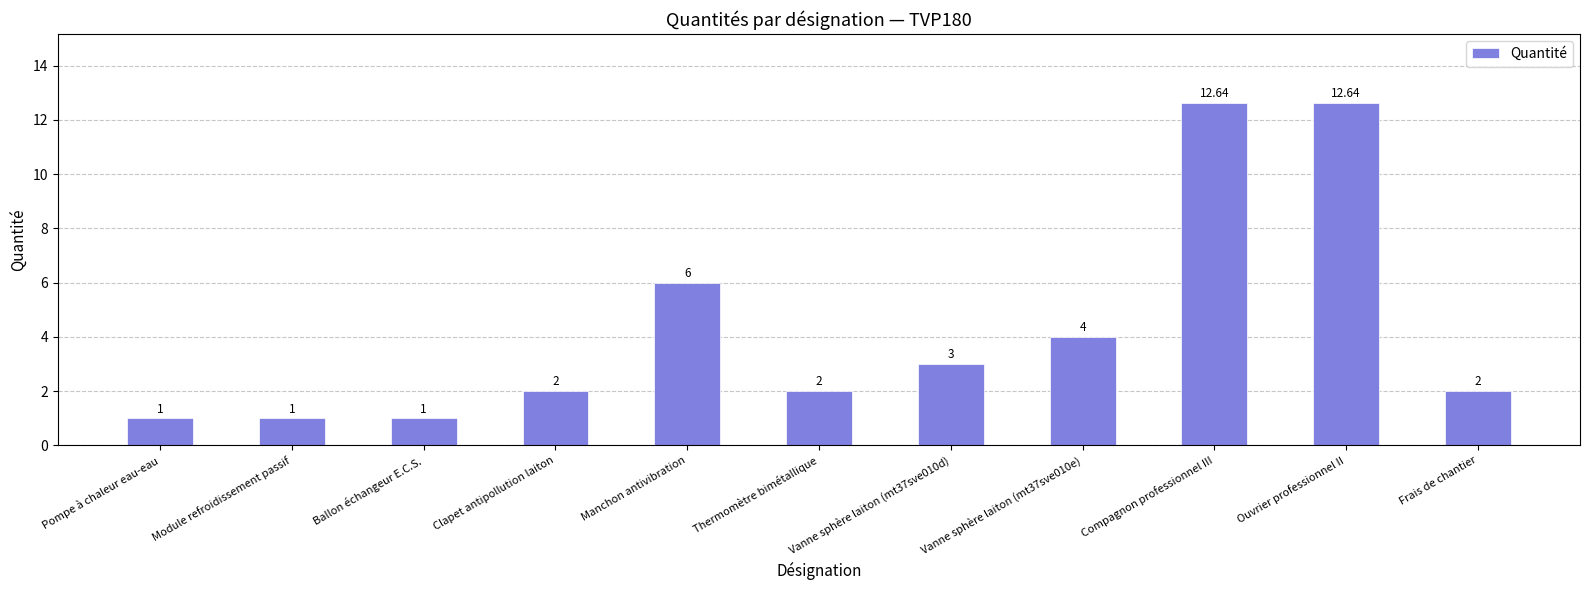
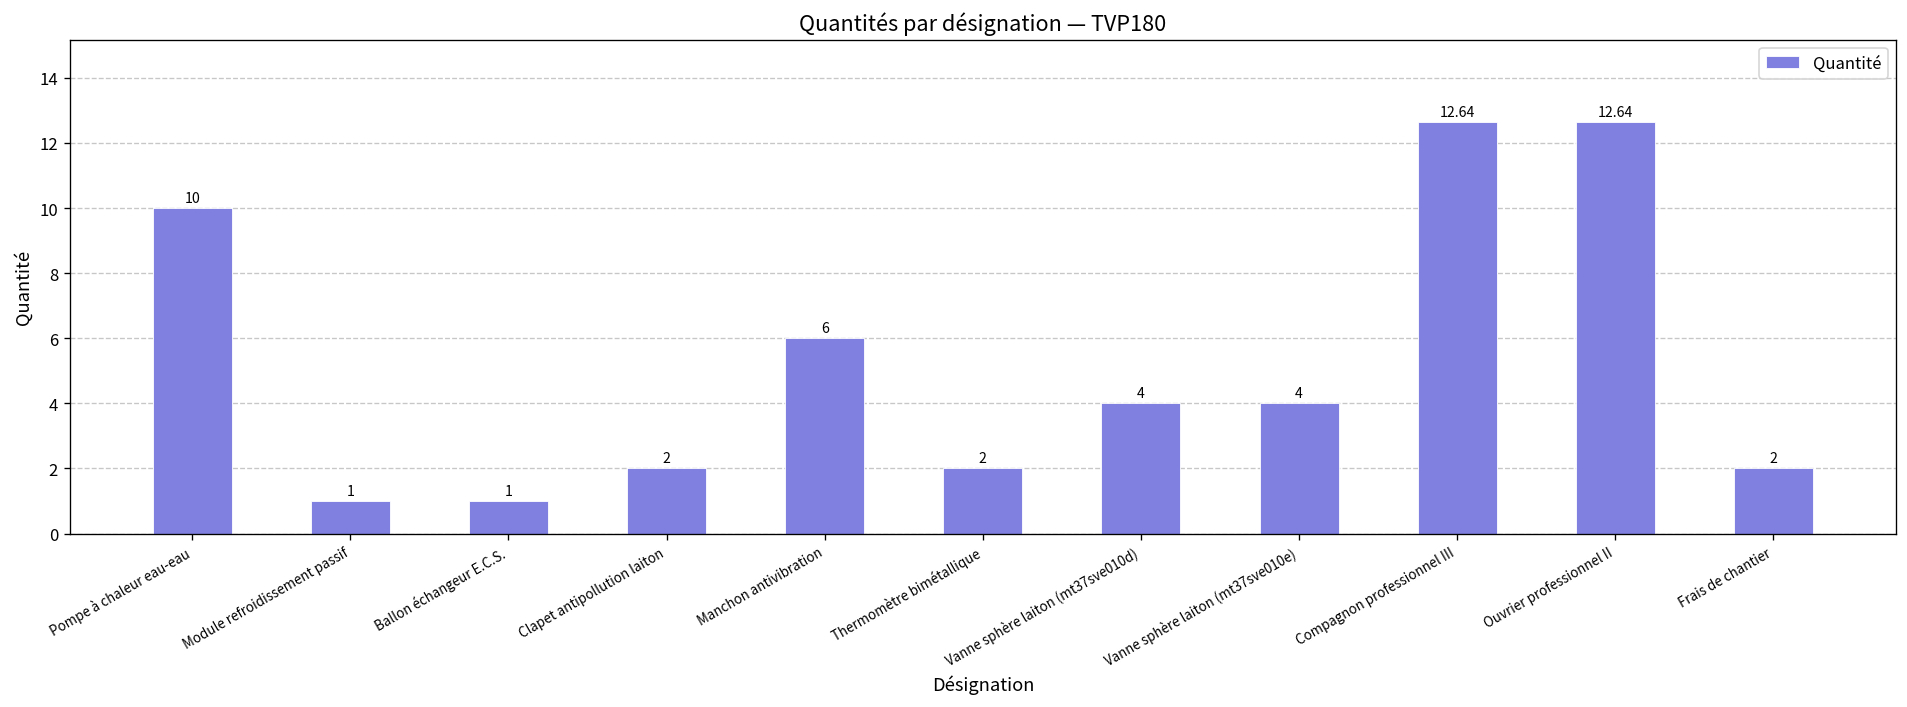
  {
-   "Pompe à chaleur eau-eau": 1,
+   "Pompe à chaleur eau-eau": 10,
    "Module refroidissement passif": 1,
    "Ballon échangeur E.C.S.": 1,
    "Clapet antipollution laiton": 2,
    "Manchon antivibration": 6,
    "Thermomètre bimétallique": 2,
-   "Vanne sphère laiton (mt37sve010d)": 3,
+   "Vanne sphère laiton (mt37sve010d)": 4,
    "Vanne sphère laiton (mt37sve010e)": 4,
    "Compagnon professionnel III": 12.64,
    "Ouvrier professionnel II": 12.64,
    "Frais de chantier": 2
  }
